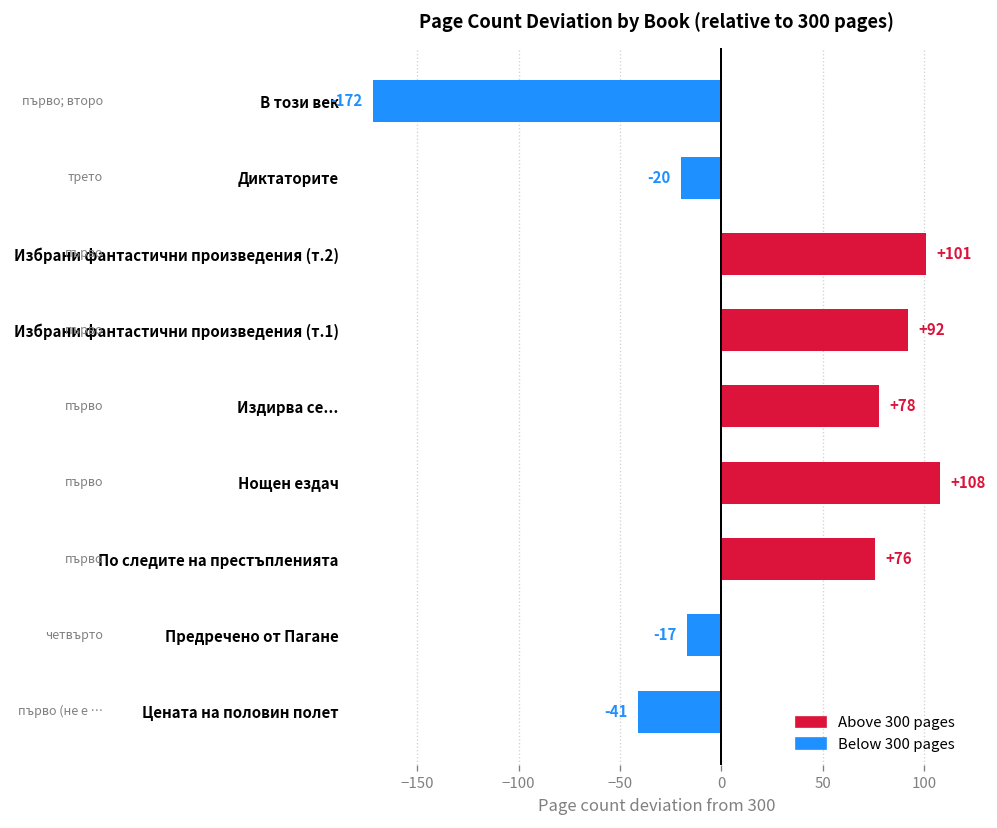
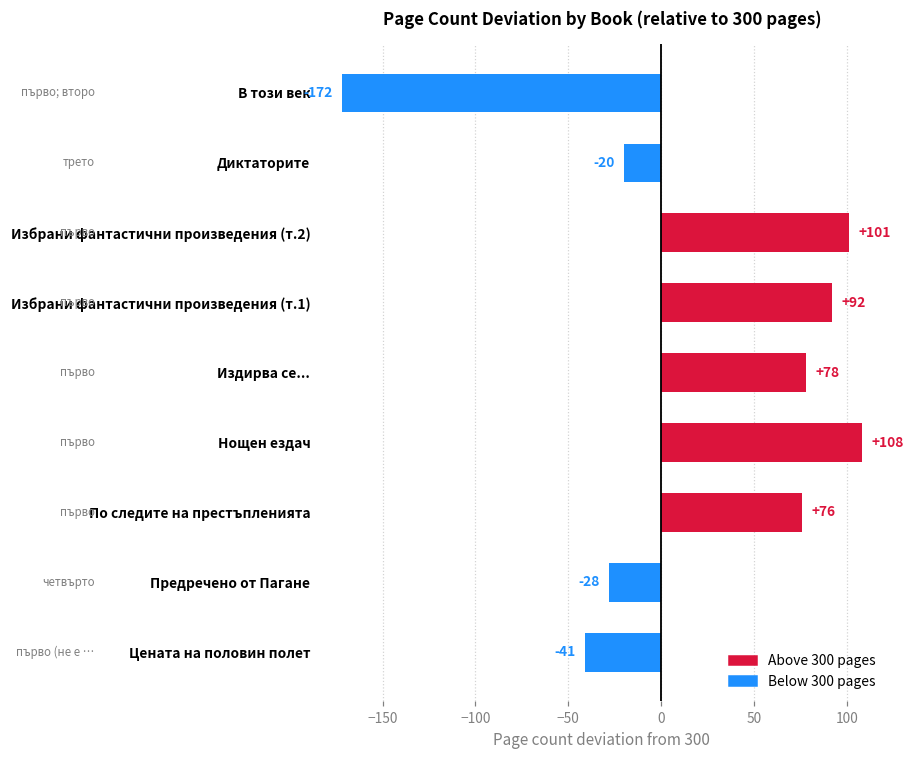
  {
    "В този век": "-172",
    "Диктаторите": "-20",
    "Избрани фантастични произведения (т.2)": "+101",
    "Избрани фантастични произведения (т.1)": "+92",
    "Издирва се...": "+78",
    "Нощен ездач": "+108",
    "По следите на престъпленията": "+76",
-   "Предречено от Пагане": "-17",
+   "Предречено от Пагане": "-28",
    "Цената на половин полет": "-41"
  }
